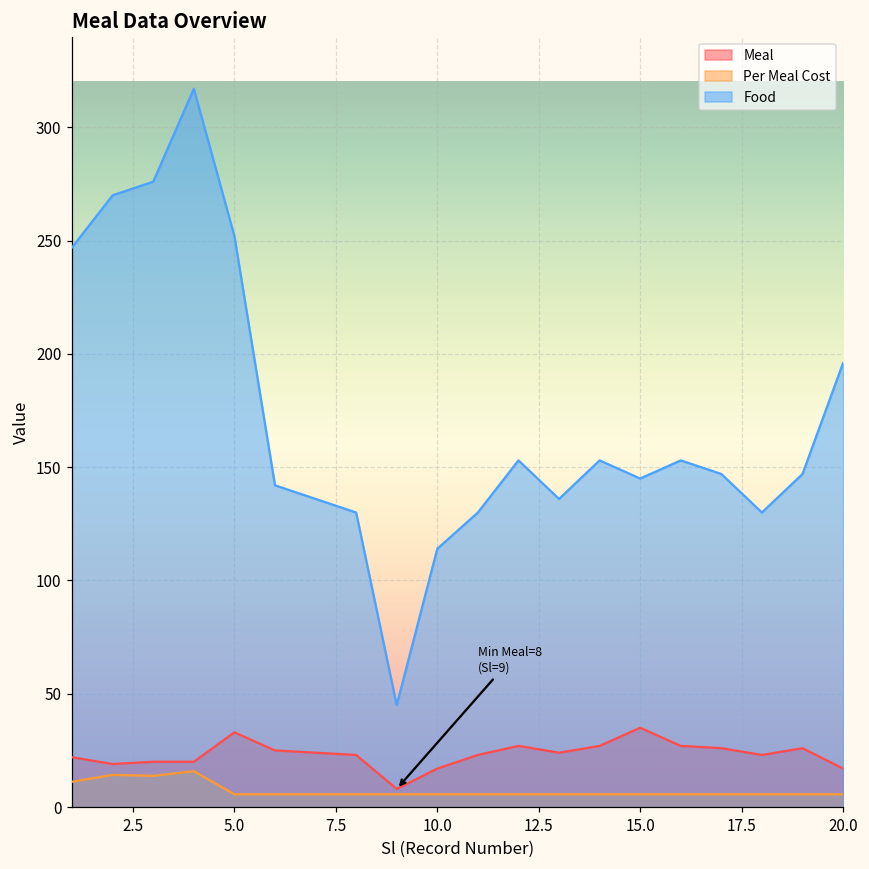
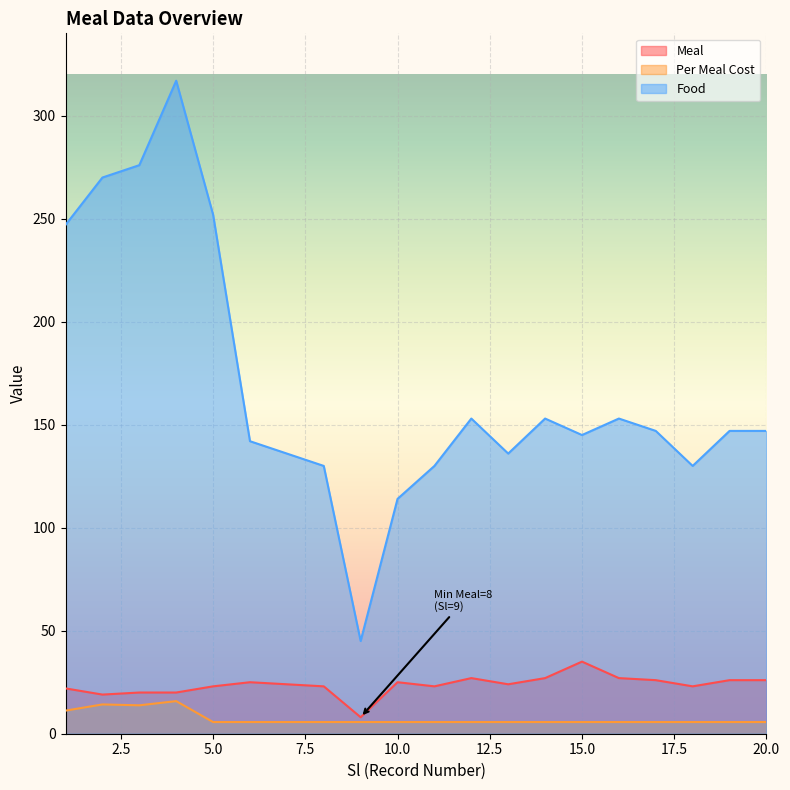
  {
    "Meal": {
-     "5.0": 33,
-     "10.0": 17,
+     "5.0": 23,
+     "10.0": 25,
      "15.0": 35,
-     "20.0": 17
+     "20.0": 26
    },
    "Per Meal Cost": {
      "5.0": 6,
      "10.0": 6,
      "15.0": 6,
      "20.0": 6
    },
    "Food": {
      "5.0": 252,
      "10.0": 114,
      "15.0": 145,
-     "20.0": 196
+     "20.0": 147
    }
  }
